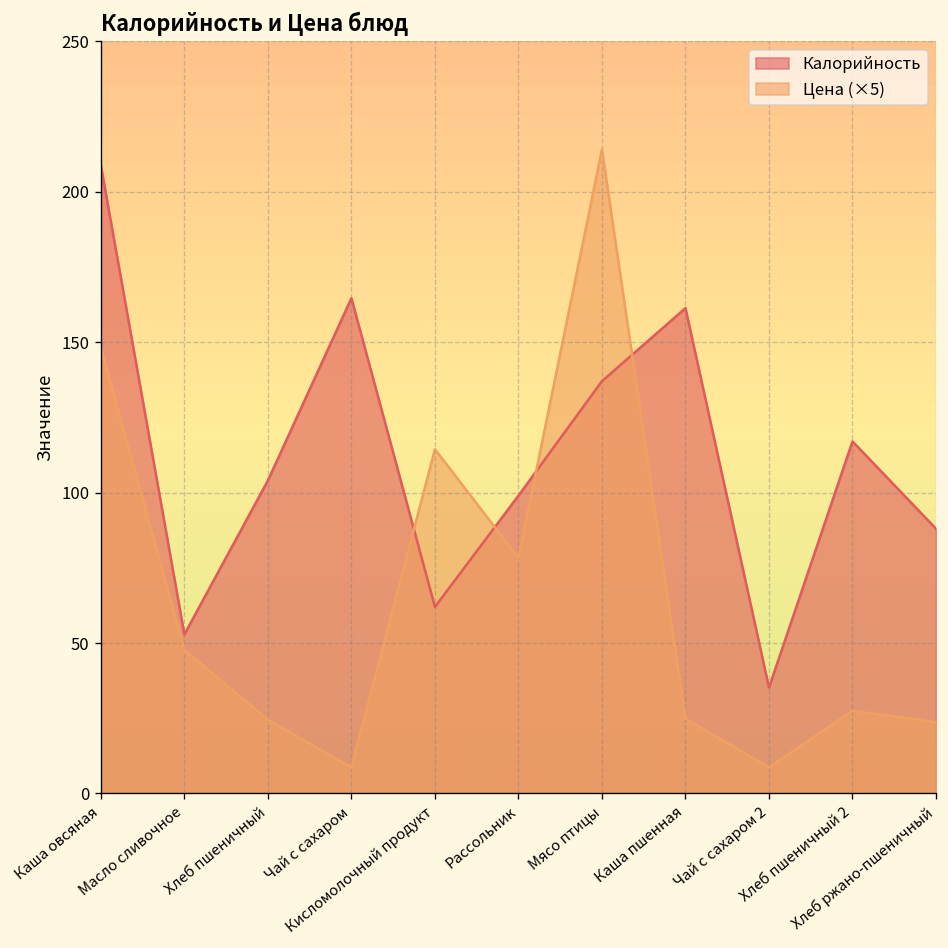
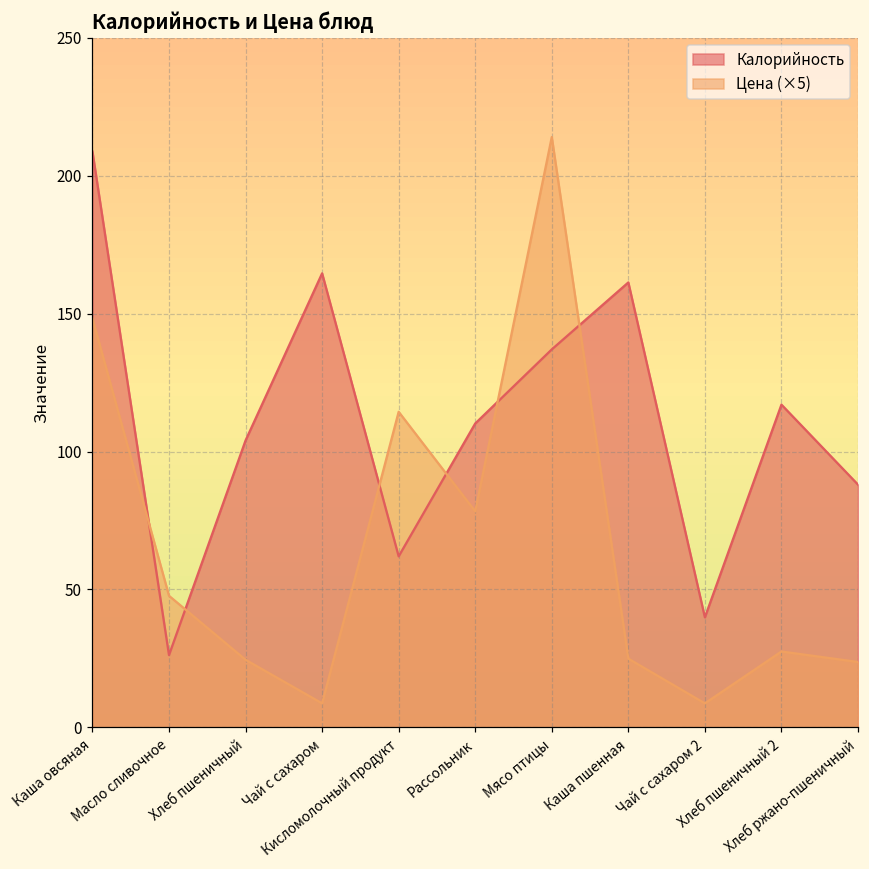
  {
    "Калорийность": {
      "Каша овсяная": 209,
-     "Масло сливочное": 53,
+     "Масло сливочное": 26,
      "Хлеб пшеничный": 104,
      "Чай с сахаром": 165,
      "Кисломолочный продукт": 62,
-     "Рассольник": 99,
+     "Рассольник": 110,
      "Мясо птицы": 137,
      "Каша пшенная": 161,
-     "Чай с сахаром 2": 35,
+     "Чай с сахаром 2": 40,
      "Хлеб пшеничный 2": 117,
      "Хлеб ржано-пшеничный": 88
    },
    "Цена (×5)": {
      "Каша овсяная": 148,
      "Масло сливочное": 48,
      "Хлеб пшеничный": 25,
      "Чай с сахаром": 9,
      "Кисломолочный продукт": 114,
      "Рассольник": 78,
      "Мясо птицы": 214,
      "Каша пшенная": 25,
      "Чай с сахаром 2": 9,
      "Хлеб пшеничный 2": 28,
      "Хлеб ржано-пшеничный": 24
    }
  }
